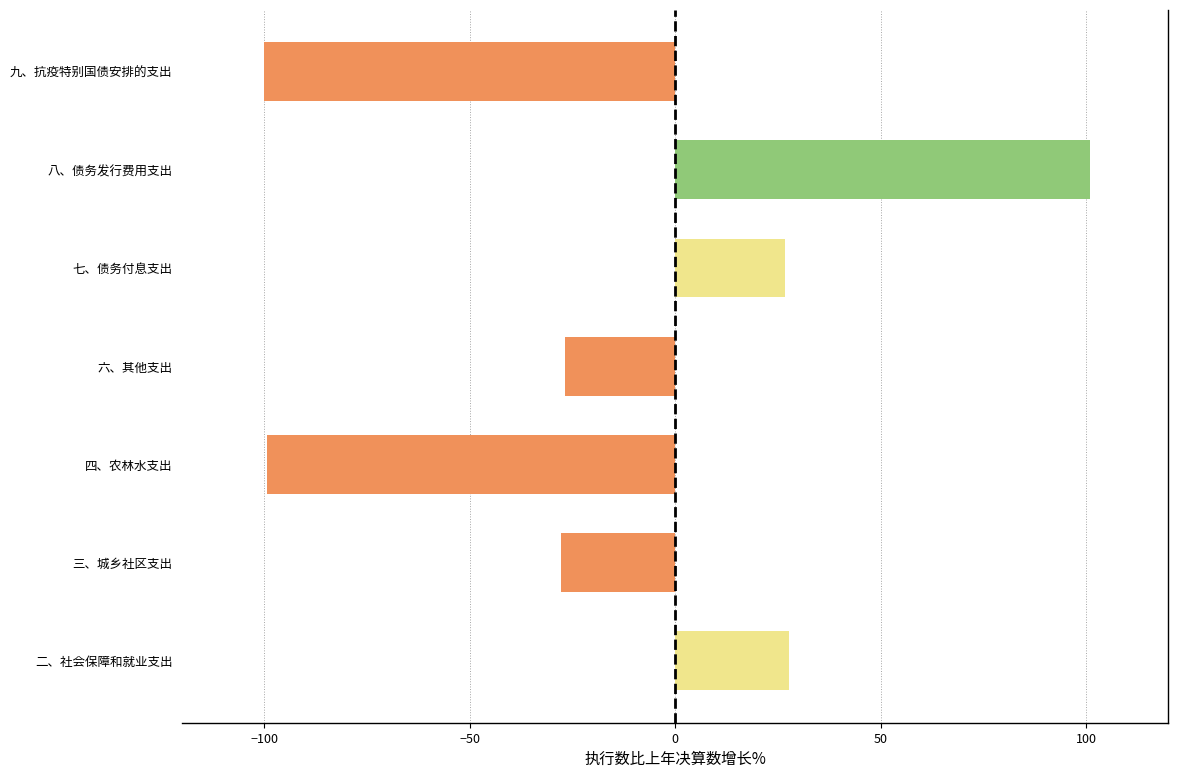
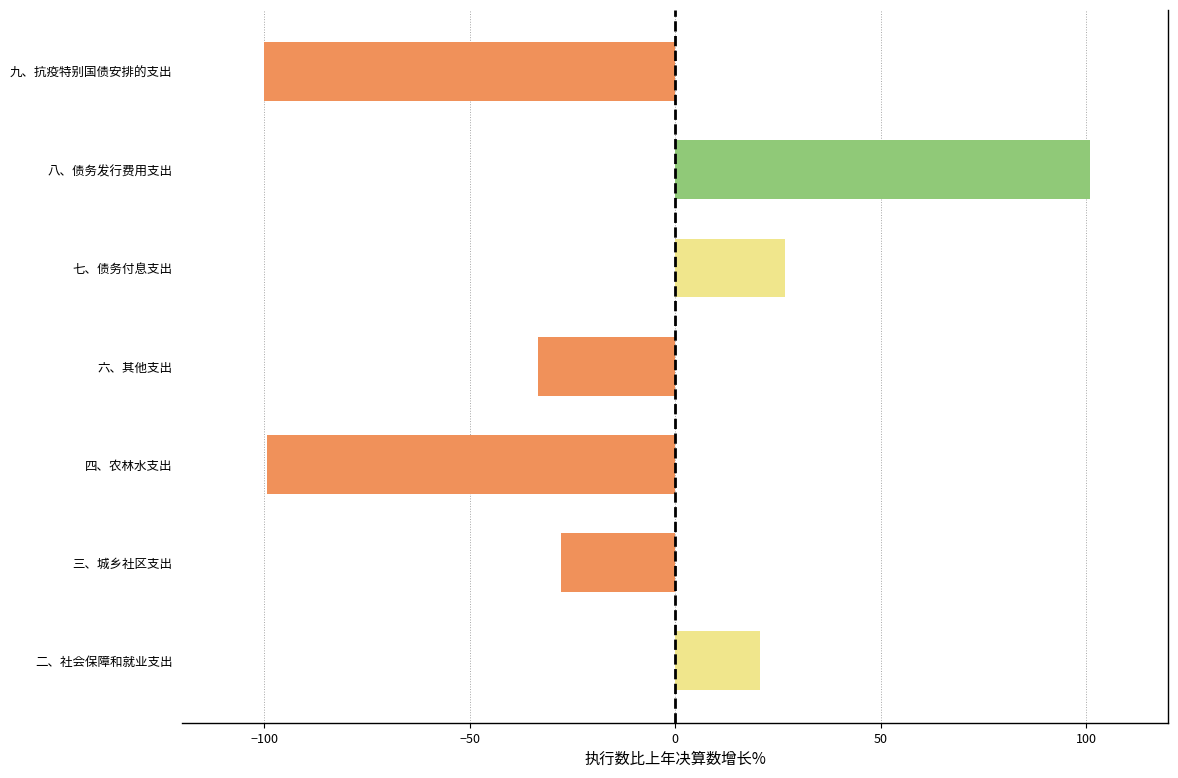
  {
    "九、抗疫特别国债安排的支出": -100,
    "八、债务发行费用支出": 101,
    "七、债务付息支出": 27,
-   "六、其他支出": -27,
+   "六、其他支出": -33,
    "四、农林水支出": -99,
    "三、城乡社区支出": -28,
-   "二、社会保障和就业支出": 28
+   "二、社会保障和就业支出": 21
  }
